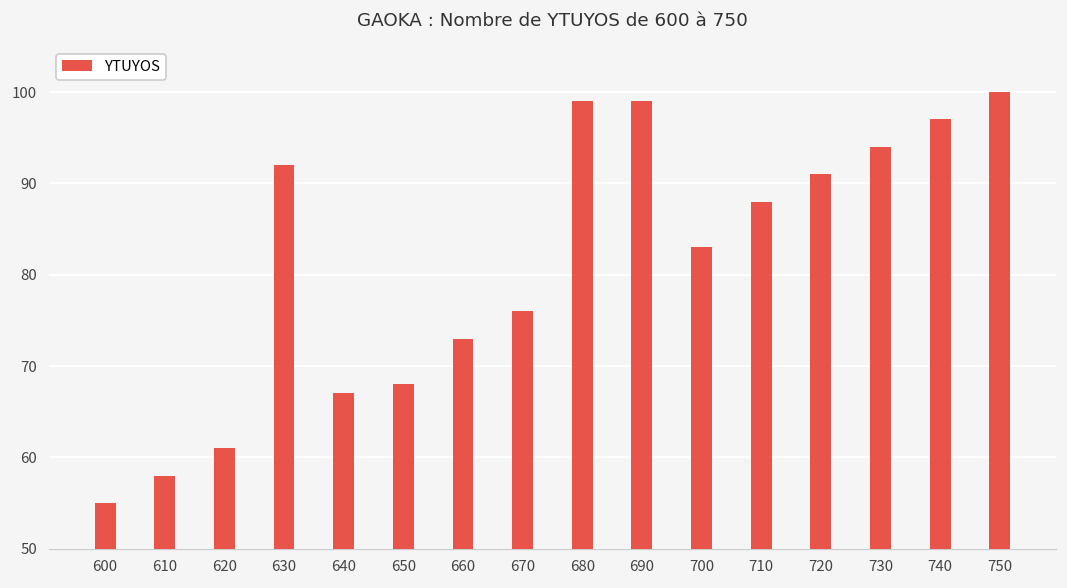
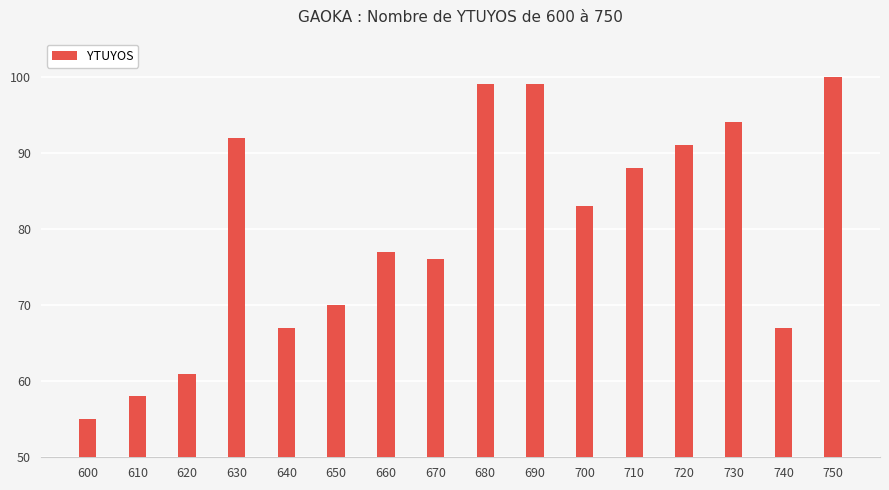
  {
    "600": 55,
    "610": 58,
    "620": 61,
    "630": 92,
    "640": 67,
-   "650": 68,
-   "660": 73,
+   "650": 70,
+   "660": 77,
    "670": 76,
    "680": 99,
    "690": 99,
    "700": 83,
    "710": 88,
    "720": 91,
    "730": 94,
-   "740": 97,
+   "740": 67,
    "750": 100
  }
